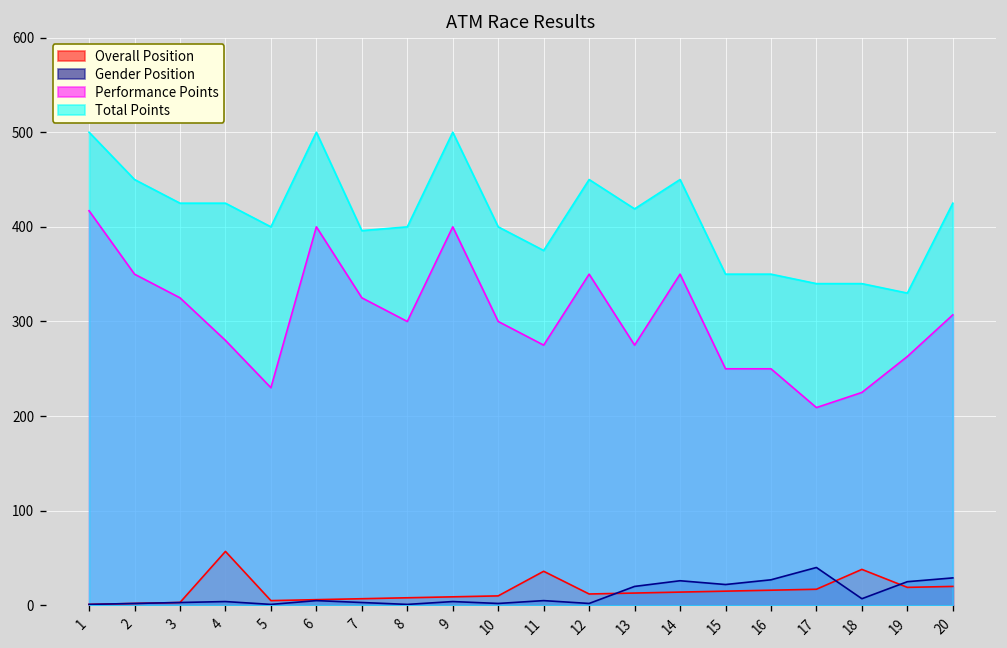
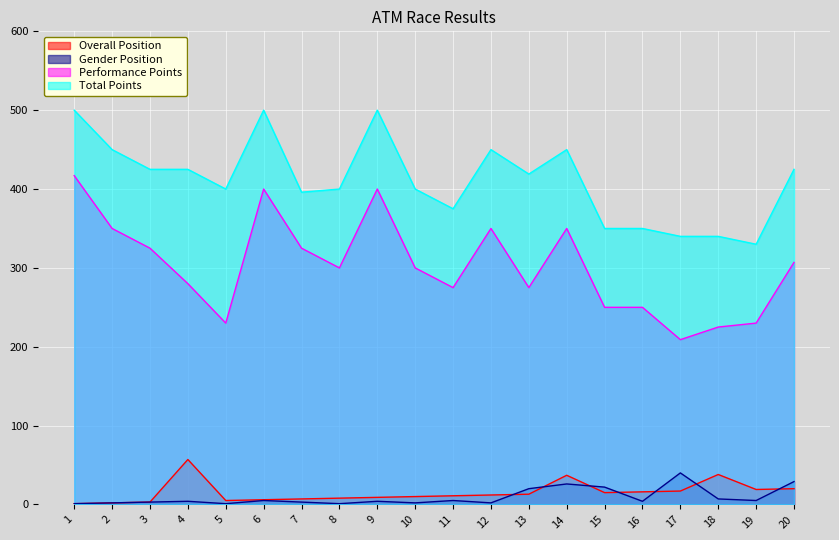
  {
    "Overall Position": {
      "4": 60,
      "5": 10,
      "7": 10,
      "8": 10,
      "9": 10,
      "10": 10,
-     "11": 40,
+     "11": 10,
      "12": 10,
      "13": 10,
-     "14": 10,
+     "14": 40,
      "15": 20,
      "16": 20,
      "17": 20,
      "18": 40,
      "19": 20,
      "20": 20
    },
    "Gender Position": {
      "4": 0,
      "5": 0,
      "7": 0,
      "8": 0,
      "9": 0,
      "10": 0,
      "11": 10,
      "12": 0,
      "13": 20,
      "14": 30,
      "15": 20,
-     "16": 30,
+     "16": 0,
      "17": 40,
      "18": 10,
-     "19": 30,
+     "19": 10,
      "20": 30
    },
    "Performance Points": {
      "1": 420,
      "2": 350,
      "3": 330,
      "4": 280,
      "5": 230,
      "6": 400,
      "7": 330,
      "8": 300,
      "9": 400,
      "10": 300,
      "11": 280,
      "12": 350,
      "13": 280,
      "14": 350,
      "15": 250,
      "16": 250,
      "17": 210,
      "18": 230,
-     "19": 260,
+     "19": 230,
      "20": 310
    },
    "Total Points": {
      "1": 500,
      "2": 450,
      "3": 430,
      "4": 430,
      "5": 400,
      "6": 500,
      "7": 400,
      "8": 400,
      "9": 500,
      "10": 400,
      "11": 380,
      "12": 450,
      "13": 420,
      "14": 450,
      "15": 350,
      "16": 350,
      "17": 340,
      "18": 340,
      "19": 330,
      "20": 430
    }
  }
